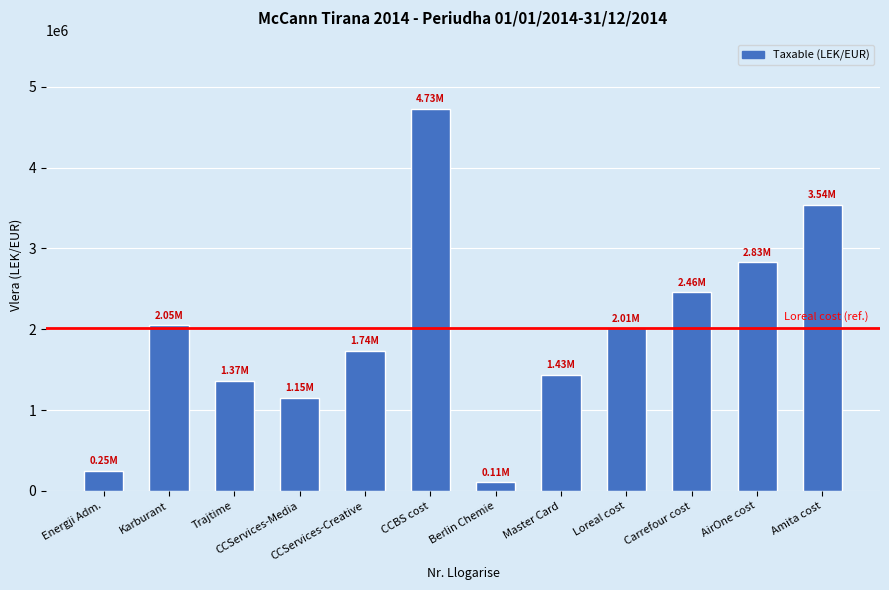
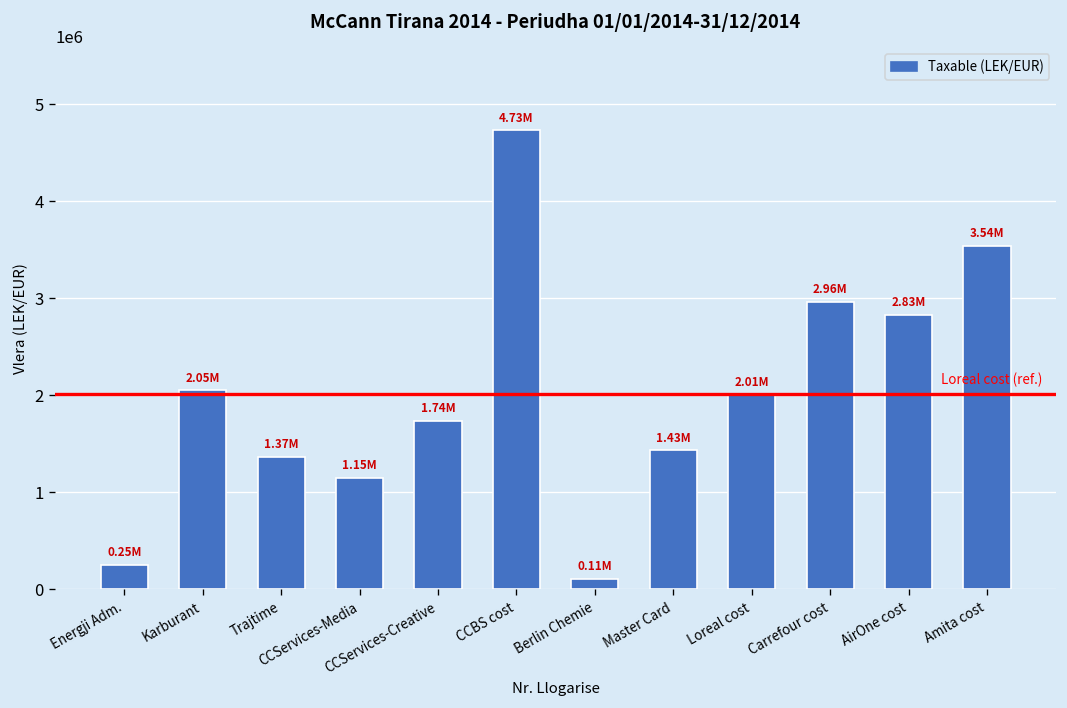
  {
    "Energji Adm.": "0.25M",
    "Karburant": "2.05M",
    "Trajtime": "1.37M",
    "CCServices-Media": "1.15M",
    "CCServices-Creative": "1.74M",
    "CCBS cost": "4.73M",
    "Berlin Chemie": "0.11M",
    "Master Card": "1.43M",
    "Loreal cost": "2.01M",
-   "Carrefour cost": "2.46M",
+   "Carrefour cost": "2.96M",
    "AirOne cost": "2.83M",
    "Amita cost": "3.54M"
  }
